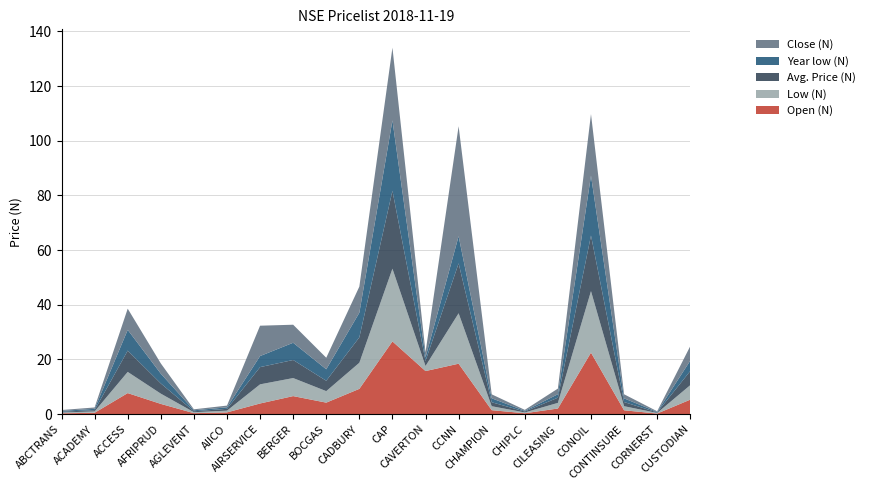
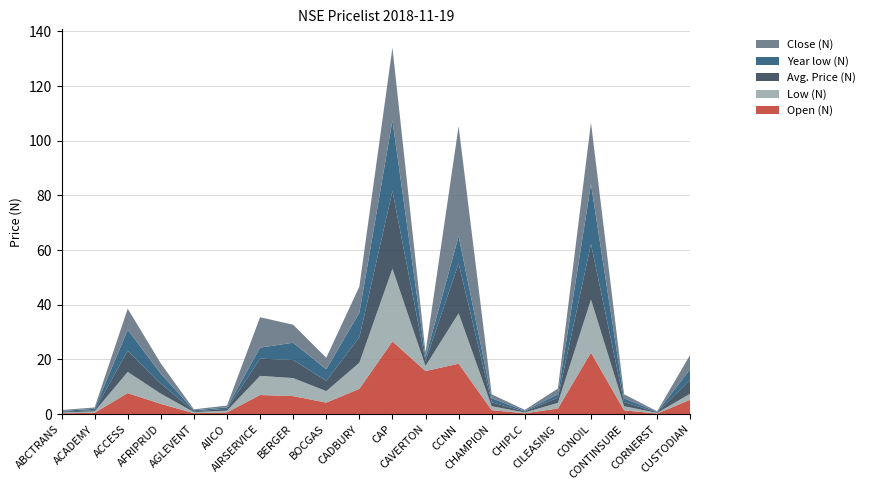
  {
    "Open (N)": {
      "ACCESS": 8,
      "AFRIPRUD": 4,
-     "AIRSERVICE": 4,
+     "AIRSERVICE": 7,
      "BERGER": 7,
      "BOCGAS": 4,
      "CADBURY": 9,
      "CAP": 27,
      "CAVERTON": 16,
      "CCNN": 18,
      "CHAMPION": 1,
      "CILEASING": 2,
      "CONOIL": 23,
      "CONTINSURE": 1,
      "CUSTODIAN": 5
    },
    "Low (N)": {
      "ACCESS": 8,
      "AFRIPRUD": 4,
      "AIRSERVICE": 7,
      "BERGER": 7,
      "BOCGAS": 4,
      "CADBURY": 10,
      "CAP": 27,
      "CAVERTON": 2,
      "CCNN": 18,
      "CHAMPION": 1,
      "CILEASING": 2,
-     "CONOIL": 23,
+     "CONOIL": 19,
      "CONTINSURE": 2,
-     "CUSTODIAN": 5
+     "CUSTODIAN": 2
    },
    "Close (N)": {
      "ACCESS": 8,
      "AFRIPRUD": 4,
      "AIRSERVICE": 11,
      "BERGER": 7,
      "BOCGAS": 4,
      "CADBURY": 10,
      "CAP": 27,
      "CAVERTON": 2,
      "CCNN": 40,
      "CHAMPION": 1,
      "CILEASING": 2,
      "CONOIL": 23,
      "CONTINSURE": 2,
      "CUSTODIAN": 5
    }
  }
